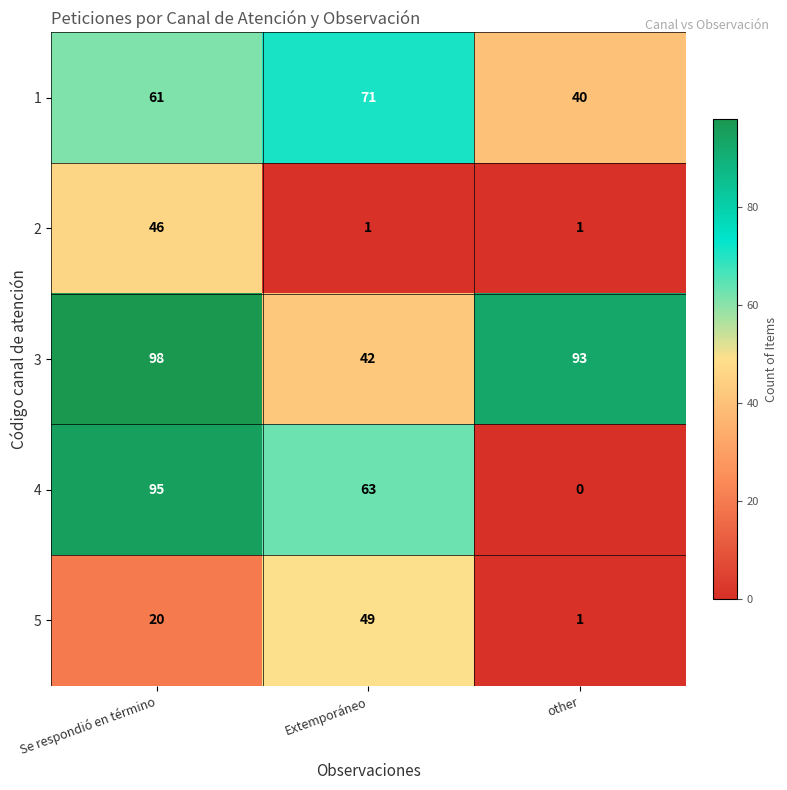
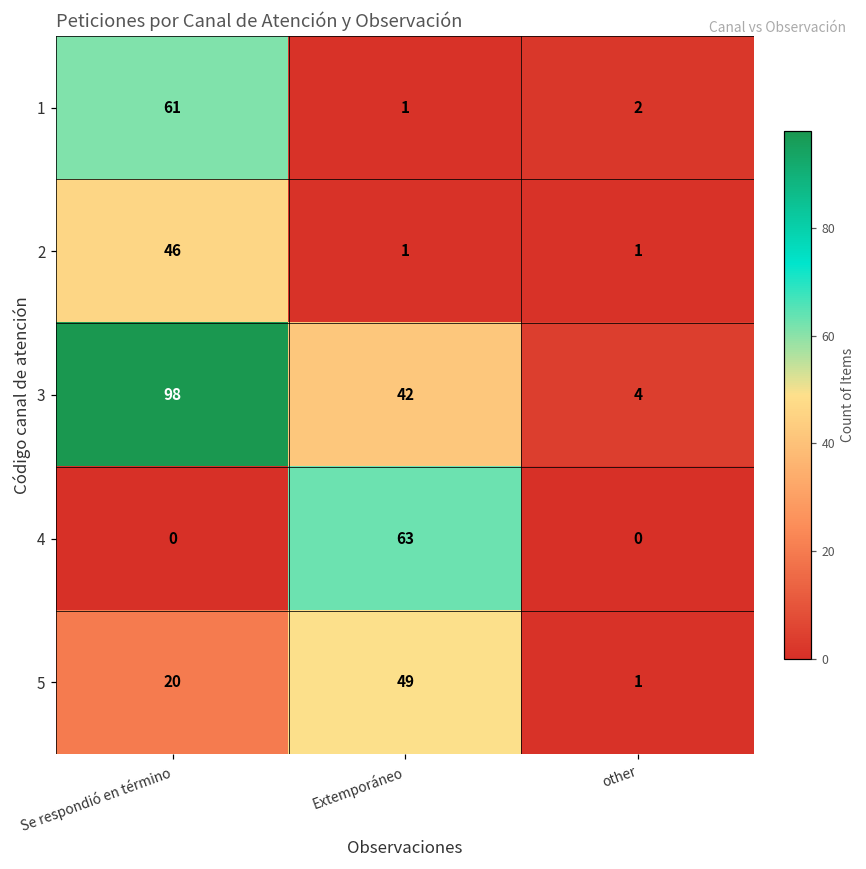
  {
    "1": {
      "Se respondió en término": 61,
-     "Extemporáneo": 71,
-     "other": 40
+     "Extemporáneo": 1,
+     "other": 2
    },
    "2": {
      "Se respondió en término": 46,
      "Extemporáneo": 1,
      "other": 1
    },
    "3": {
      "Se respondió en término": 98,
      "Extemporáneo": 42,
-     "other": 93
+     "other": 4
    },
    "4": {
-     "Se respondió en término": 95,
+     "Se respondió en término": 0,
      "Extemporáneo": 63,
      "other": 0
    },
    "5": {
      "Se respondió en término": 20,
      "Extemporáneo": 49,
      "other": 1
    }
  }
